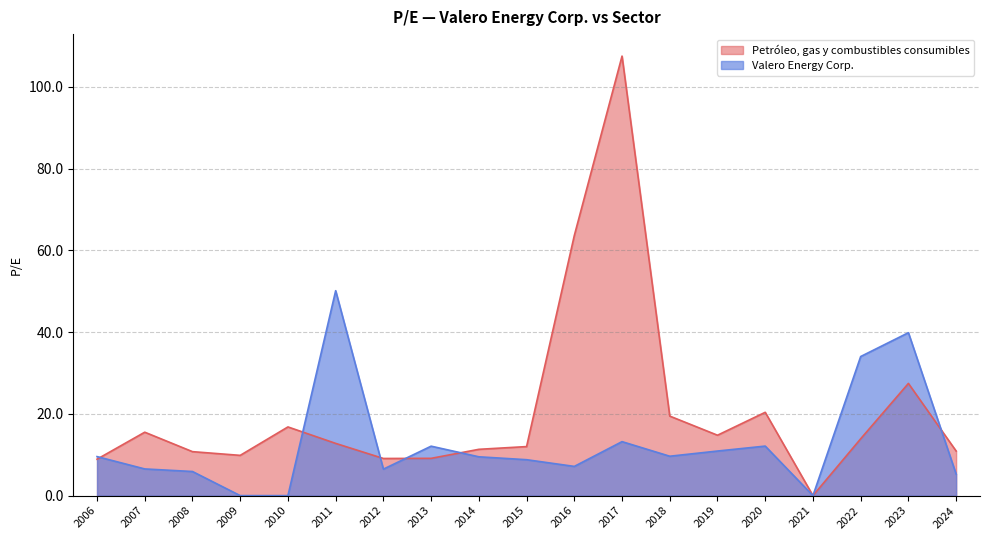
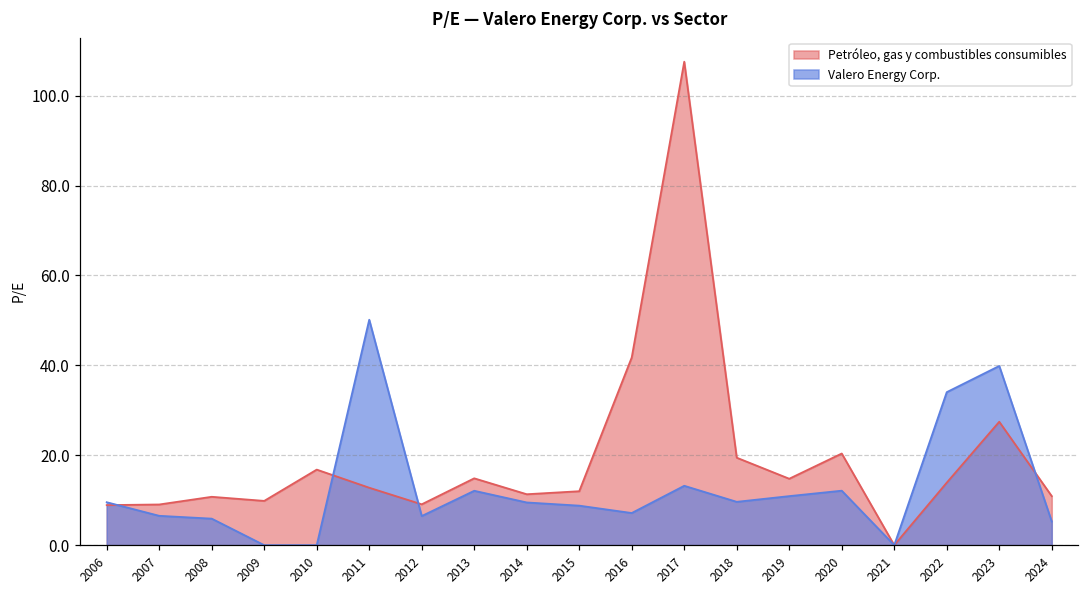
  {
    "Petróleo, gas y combustibles consumibles": {
      "2006": 9,
-     "2007": 16,
+     "2007": 9,
      "2008": 11,
      "2009": 10,
      "2010": 17,
      "2011": 13,
      "2012": 9,
-     "2013": 9,
+     "2013": 15,
      "2014": 11,
      "2015": 12,
-     "2016": 64,
+     "2016": 42,
      "2017": 108,
      "2018": 19,
      "2019": 15,
      "2020": 20,
      "2022": 14,
      "2023": 27,
      "2024": 11
    },
    "Valero Energy Corp.": {
      "2006": 10,
      "2007": 7,
      "2008": 6,
      "2009": 0,
      "2010": 0,
      "2011": 50,
      "2012": 6,
      "2013": 12,
      "2014": 10,
      "2015": 9,
      "2016": 7,
      "2017": 13,
      "2018": 10,
      "2019": 11,
      "2020": 12,
      "2022": 34,
      "2023": 40,
      "2024": 5
    }
  }
